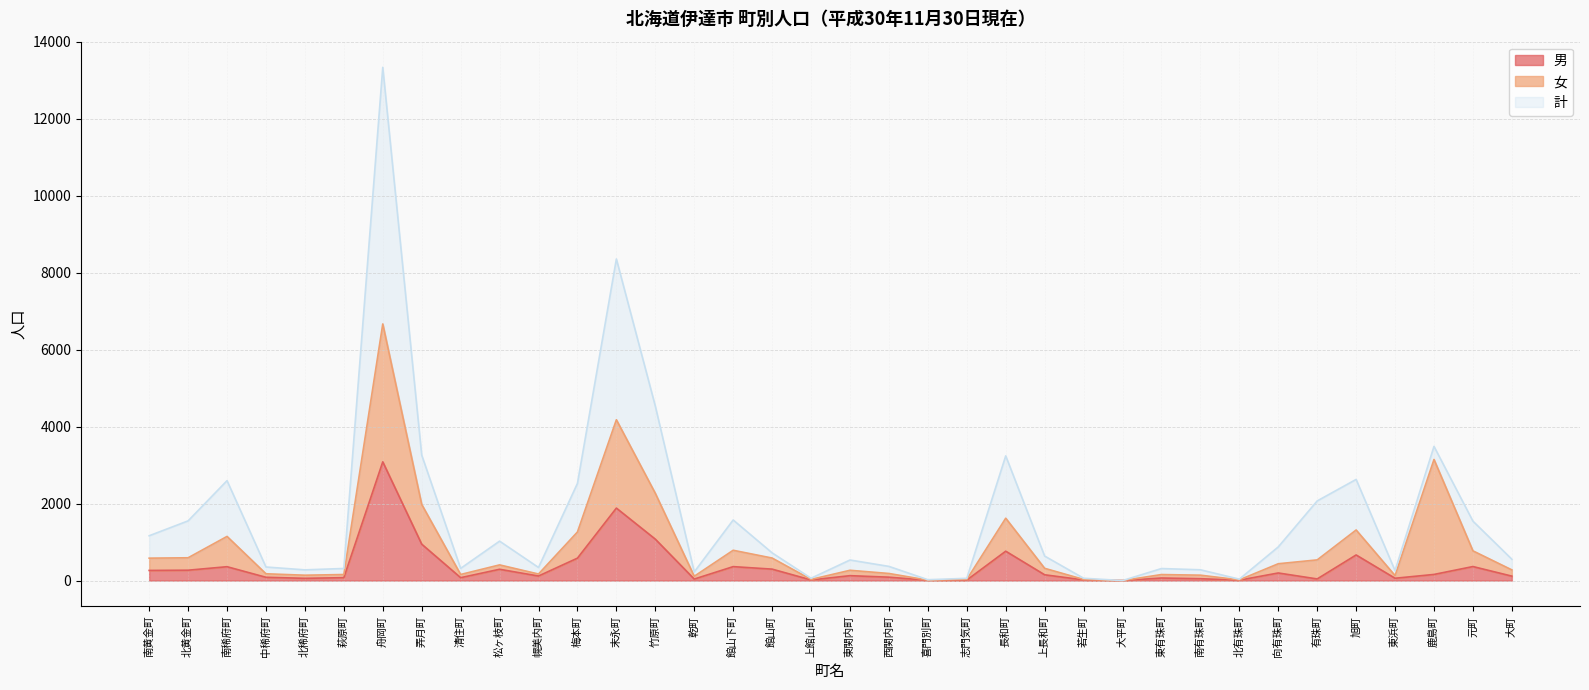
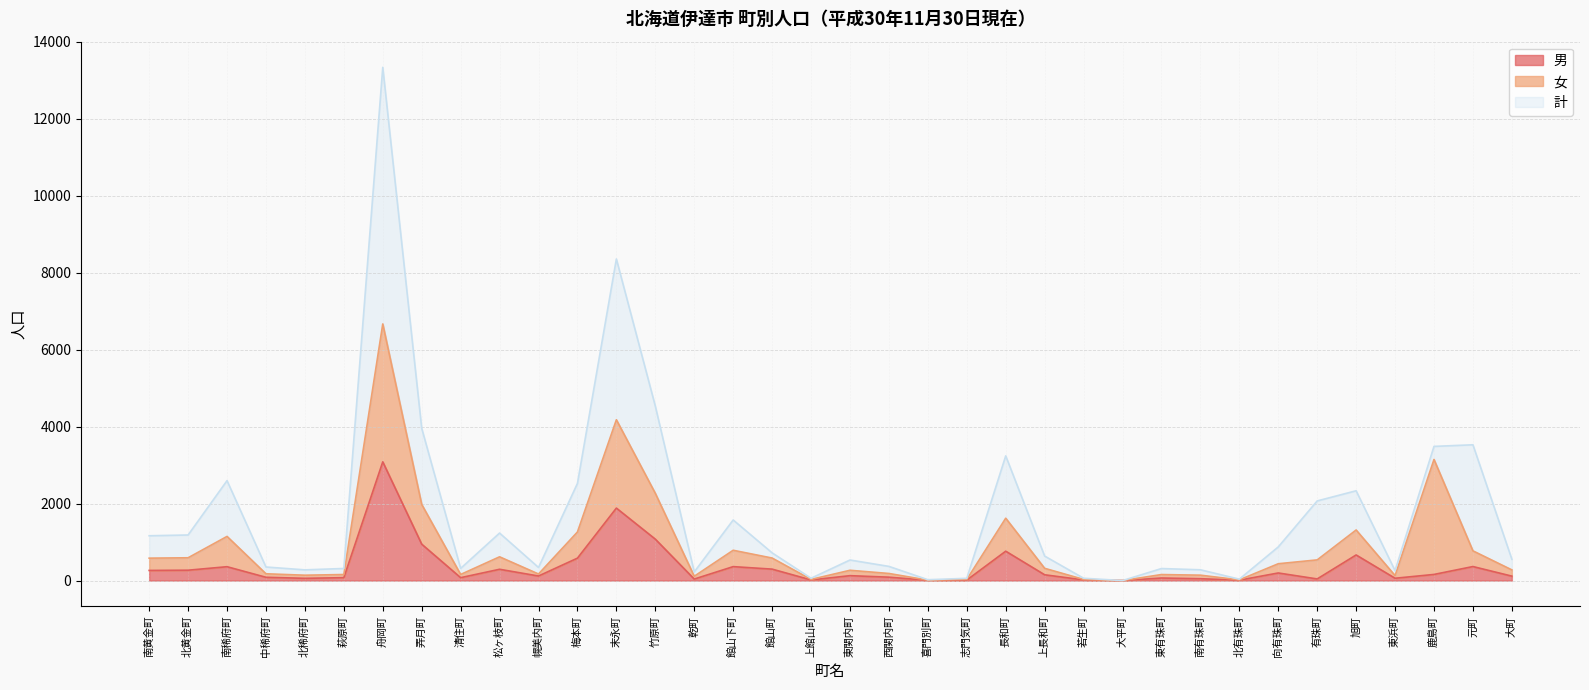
  {
    "男": {
      "南黄金町": 300,
      "北黄金町": 300,
      "南稀府町": 400,
      "中稀府町": 100,
      "北稀府町": 100,
      "萩原町": 100,
      "舟岡町": 3100,
      "弄月町": 900,
      "清住町": 100,
      "松ヶ枝町": 300,
      "梅本町": 600,
      "末永町": 1900,
      "竹原町": 1100,
      "乾町": 0,
      "館山下町": 400,
      "館山町": 300,
      "東関内町": 100,
      "西関内町": 100,
      "長和町": 800,
      "上長和町": 200,
      "東有珠町": 100,
      "南有珠町": 0,
      "向有珠町": 200,
      "有珠町": 0,
      "旭町": 700,
      "東浜町": 100,
      "鹿島町": 200,
      "元町": 400,
      "大町": 100
    },
    "女": {
      "南黄金町": 300,
      "北黄金町": 300,
      "南稀府町": 800,
      "中稀府町": 100,
      "北稀府町": 100,
      "萩原町": 100,
      "舟岡町": 3600,
      "弄月町": 1000,
      "清住町": 100,
-     "松ヶ枝町": 100,
+     "松ヶ枝町": 300,
      "梅本町": 700,
      "末永町": 2300,
      "竹原町": 1200,
      "乾町": 100,
      "館山下町": 400,
      "館山町": 300,
      "東関内町": 100,
      "西関内町": 100,
      "長和町": 900,
      "上長和町": 200,
      "東有珠町": 100,
      "南有珠町": 100,
      "向有珠町": 200,
      "有珠町": 500,
      "旭町": 600,
      "東浜町": 100,
      "鹿島町": 3000,
      "元町": 400,
      "大町": 200
    },
    "計": {
      "南黄金町": 600,
-     "北黄金町": 1000,
+     "北黄金町": 600,
      "南稀府町": 1400,
      "中稀府町": 200,
      "北稀府町": 100,
      "萩原町": 200,
      "舟岡町": 6700,
-     "弄月町": 1300,
+     "弄月町": 2000,
      "清住町": 200,
      "松ヶ枝町": 600,
      "幌美内町": 200,
      "梅本町": 1300,
      "末永町": 4200,
      "竹原町": 2300,
      "乾町": 100,
      "館山下町": 800,
      "館山町": 100,
      "東関内町": 300,
      "西関内町": 200,
      "長和町": 1600,
      "上長和町": 300,
      "東有珠町": 200,
      "南有珠町": 100,
      "向有珠町": 400,
      "有珠町": 1500,
-     "旭町": 1300,
+     "旭町": 1000,
      "東浜町": 100,
      "鹿島町": 300,
-     "元町": 800,
+     "元町": 2800,
      "大町": 300
    }
  }
